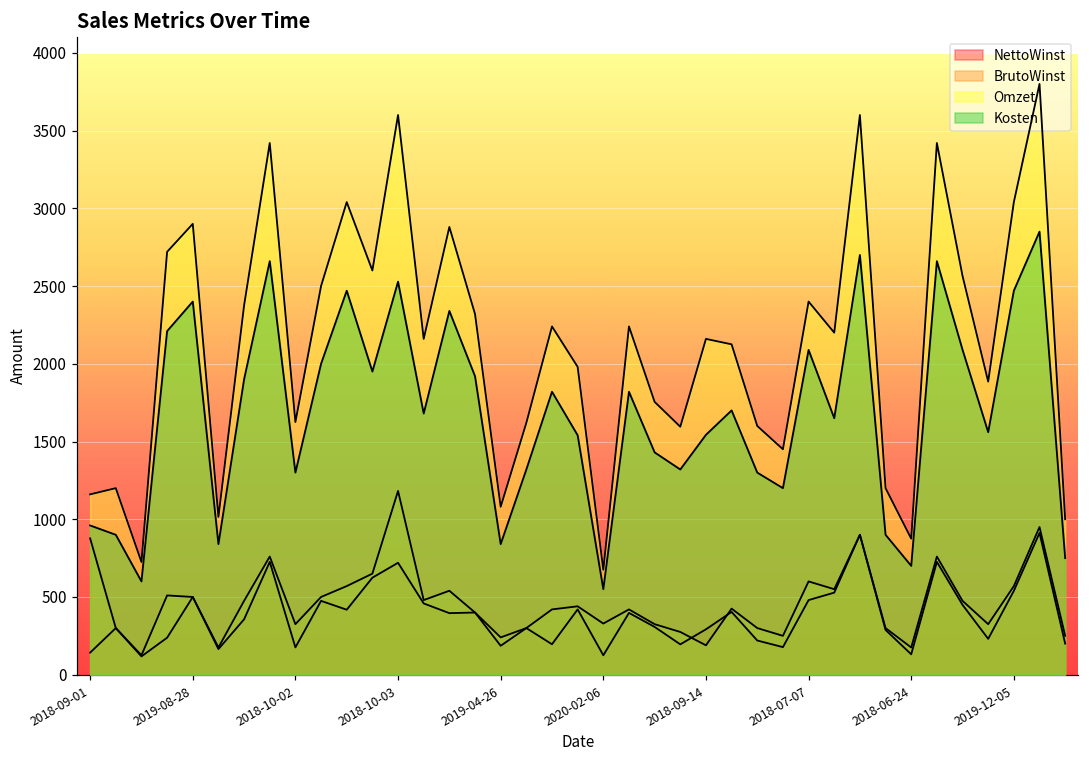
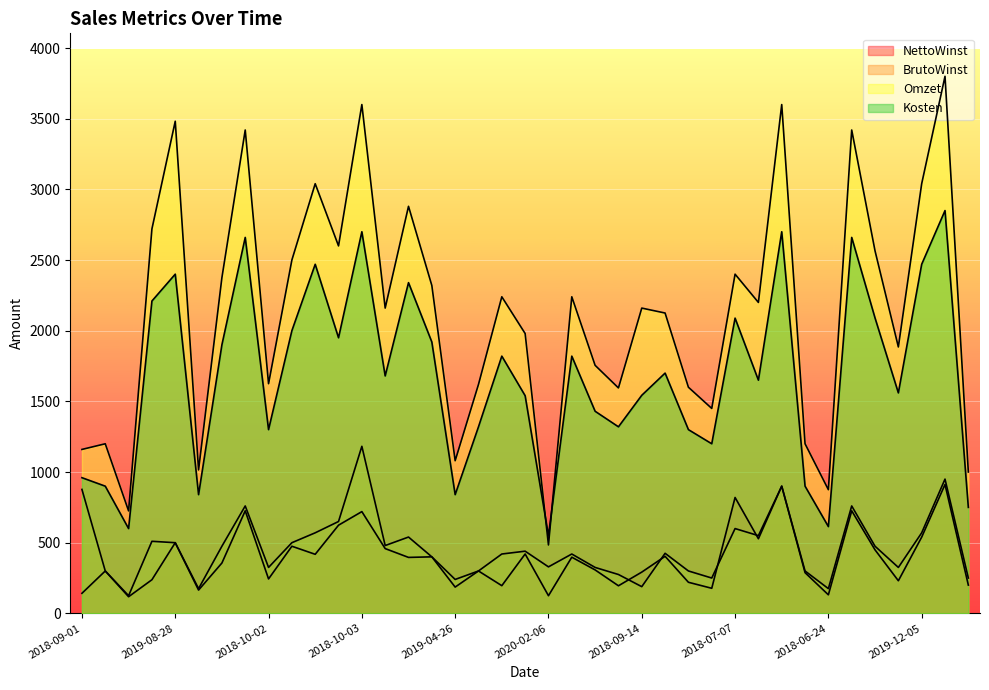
  {
    "NettoWinst": {
      "2018-09-01": 140,
-     "2018-10-02": 180,
+     "2018-10-02": 240,
      "2018-10-03": 720,
      "2019-04-26": 190,
      "2020-02-06": 130,
      "2018-09-14": 290,
-     "2018-07-07": 480,
+     "2018-07-07": 820,
      "2018-06-24": 130,
      "2019-12-05": 540
    },
    "BrutoWinst": {
      "2018-09-01": 880,
      "2018-10-02": 330,
      "2018-10-03": 1180,
      "2019-04-26": 240,
      "2020-02-06": 330,
      "2018-09-14": 190,
      "2018-07-07": 600,
      "2018-06-24": 180,
      "2019-12-05": 570
    },
    "Omzet": {
      "2018-09-01": 1160,
-     "2019-08-28": 2900,
+     "2019-08-28": 3480,
      "2018-10-02": 1630,
      "2018-10-03": 3600,
      "2019-04-26": 1080,
-     "2020-02-06": 680,
+     "2020-02-06": 480,
      "2018-09-14": 2160,
      "2018-07-07": 2400,
      "2018-06-24": 880,
      "2019-12-05": 3040
    },
    "Kosten": {
      "2018-09-01": 960,
      "2019-08-28": 2400,
      "2018-10-02": 1300,
-     "2018-10-03": 2530,
+     "2018-10-03": 2700,
      "2019-04-26": 840,
      "2020-02-06": 550,
      "2018-09-14": 1540,
      "2018-07-07": 2090,
-     "2018-06-24": 700,
+     "2018-06-24": 610,
      "2019-12-05": 2470
    }
  }
